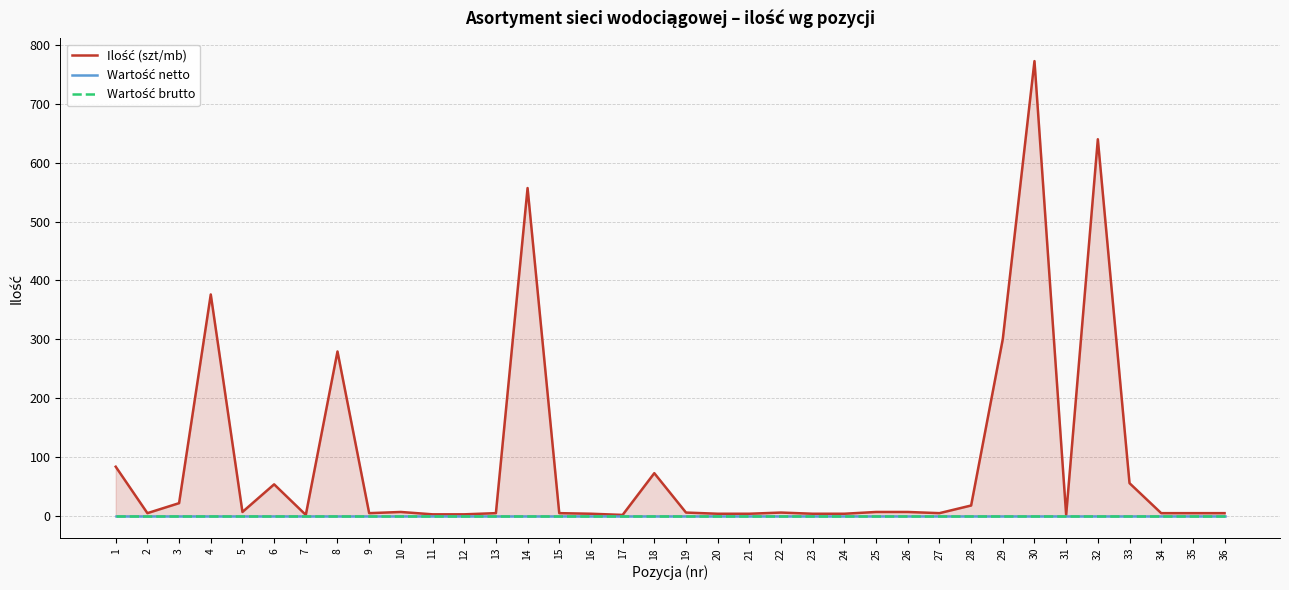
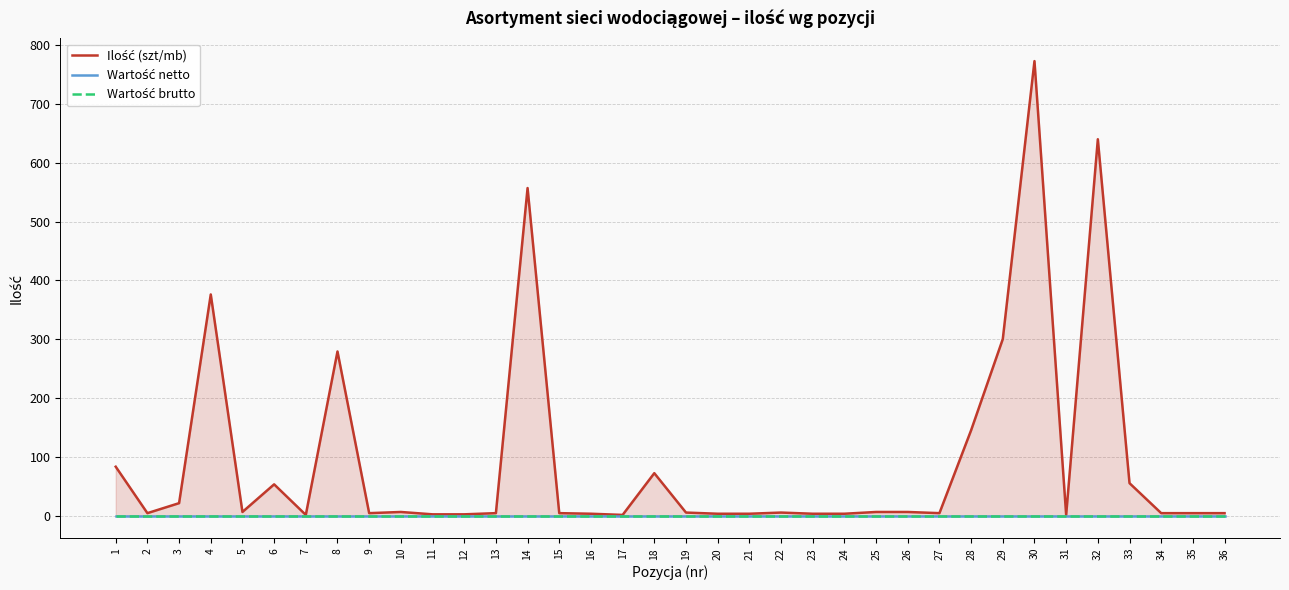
  {
    "Ilość (szt/mb)": {
      "1": 80,
      "3": 20,
      "4": 380,
      "5": 10,
      "6": 50,
      "8": 280,
      "10": 10,
      "14": 560,
      "18": 70,
      "19": 10,
      "22": 10,
      "25": 10,
      "26": 10,
-     "28": 20,
+     "28": 150,
      "29": 300,
      "30": 770,
      "32": 640,
      "33": 60
    },
    "Wartość brutto": {
      "1": 0,
      "3": 0,
      "4": 0,
      "5": 0,
      "6": 0,
      "8": 0,
      "10": 0,
      "14": 0,
      "18": 0,
      "19": 0,
      "22": 0,
      "25": 0,
      "26": 0,
      "28": 0,
      "29": 0,
      "30": 0,
      "32": 0,
      "33": 0
    }
  }
